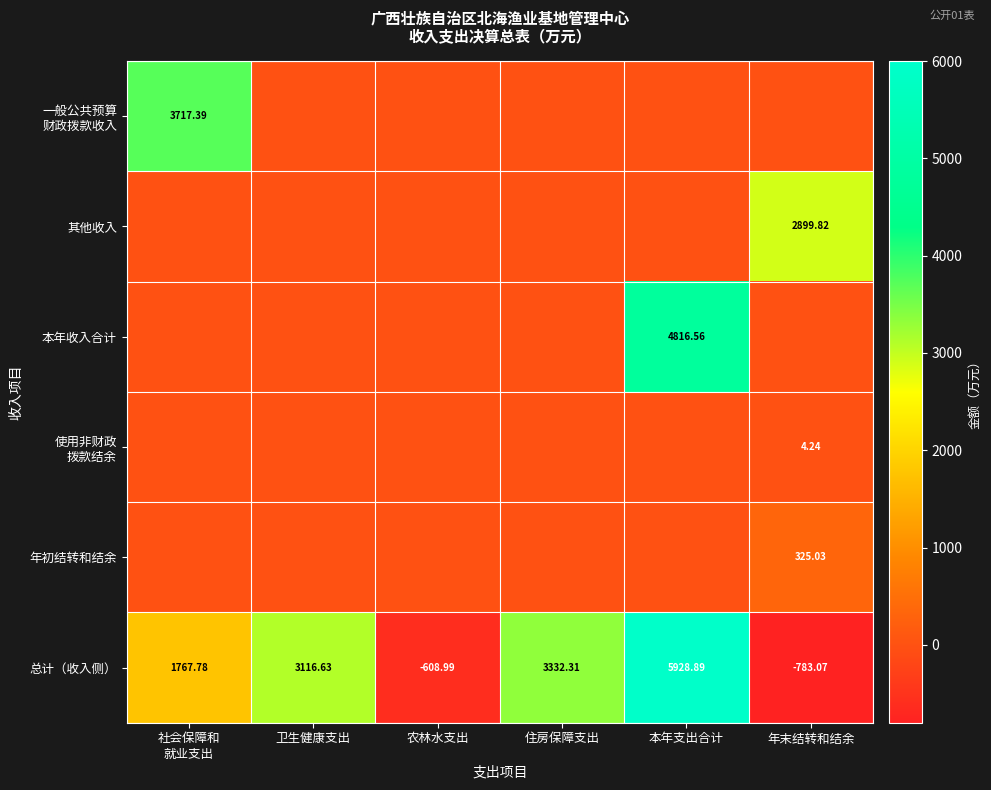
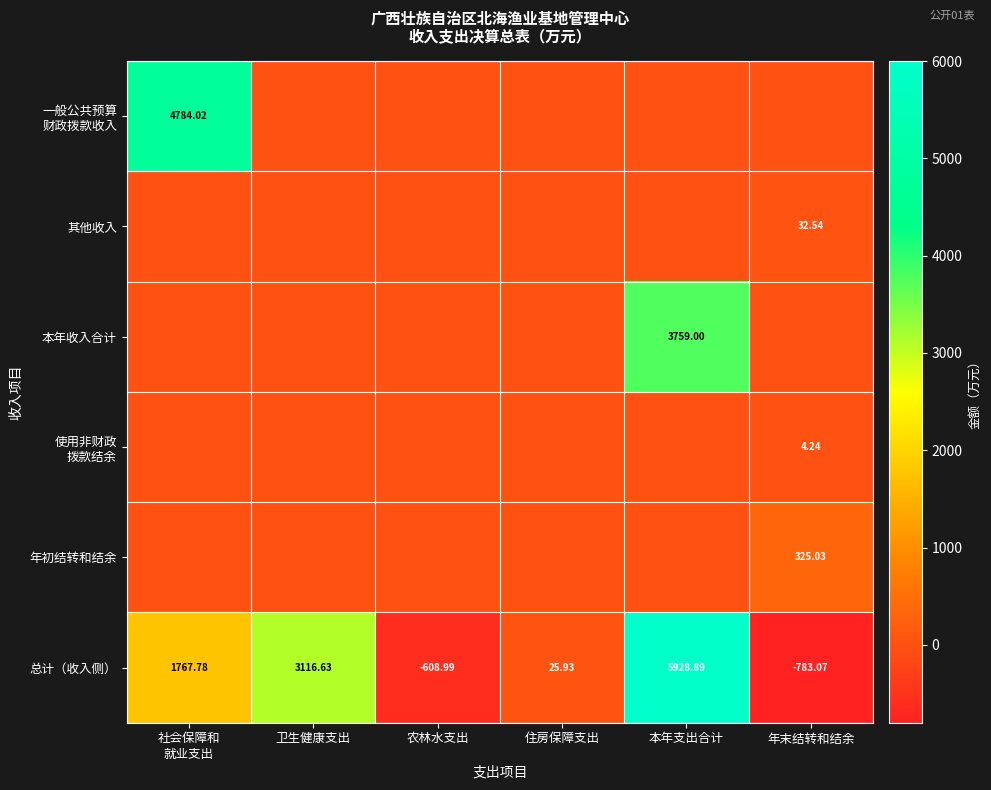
  {
    "一般公共预算 财政拨款收入": {
-     "社会保障和 就业支出": 3717.39
+     "社会保障和 就业支出": 4784.02
    },
    "其他收入": {
-     "年末结转和结余": 2899.82
+     "年末结转和结余": 32.54
    },
    "本年收入合计": {
-     "本年支出合计": 4816.56
+     "本年支出合计": 3759.00
    },
    "使用非财政 拨款结余": {
      "年末结转和结余": 4.24
    },
    "年初结转和结余": {
      "年末结转和结余": 325.03
    },
    "总计（收入侧）": {
      "社会保障和 就业支出": 1767.78,
      "卫生健康支出": 3116.63,
      "农林水支出": -608.99,
-     "住房保障支出": 3332.31,
+     "住房保障支出": 25.93,
      "本年支出合计": 5928.89,
      "年末结转和结余": -783.07
    }
  }
